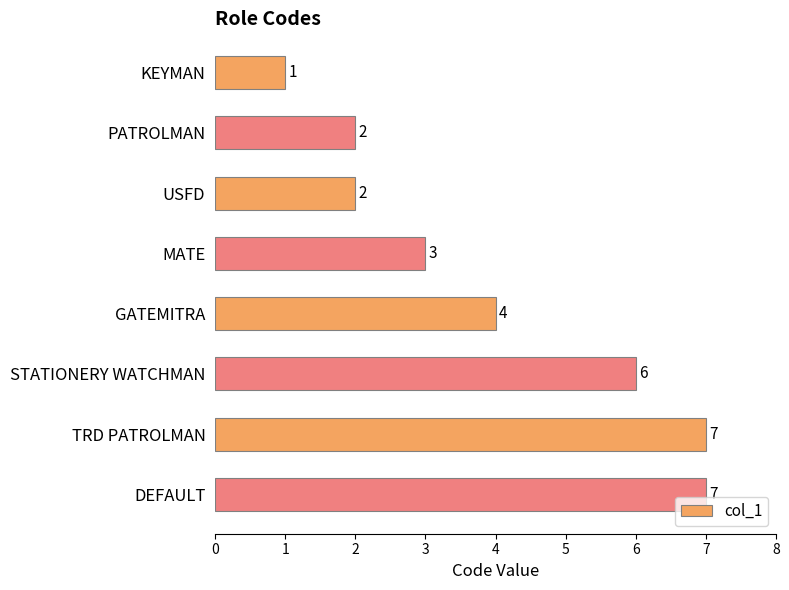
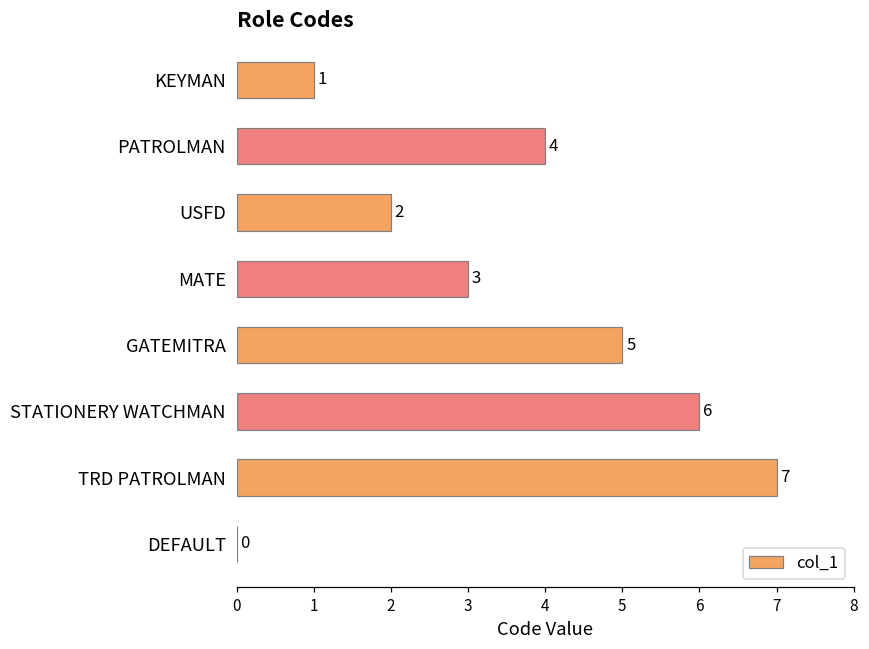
  {
    "KEYMAN": 1,
-   "PATROLMAN": 2,
+   "PATROLMAN": 4,
    "USFD": 2,
    "MATE": 3,
-   "GATEMITRA": 4,
+   "GATEMITRA": 5,
    "STATIONERY WATCHMAN": 6,
    "TRD PATROLMAN": 7,
-   "DEFAULT": 7
+   "DEFAULT": 0
  }
